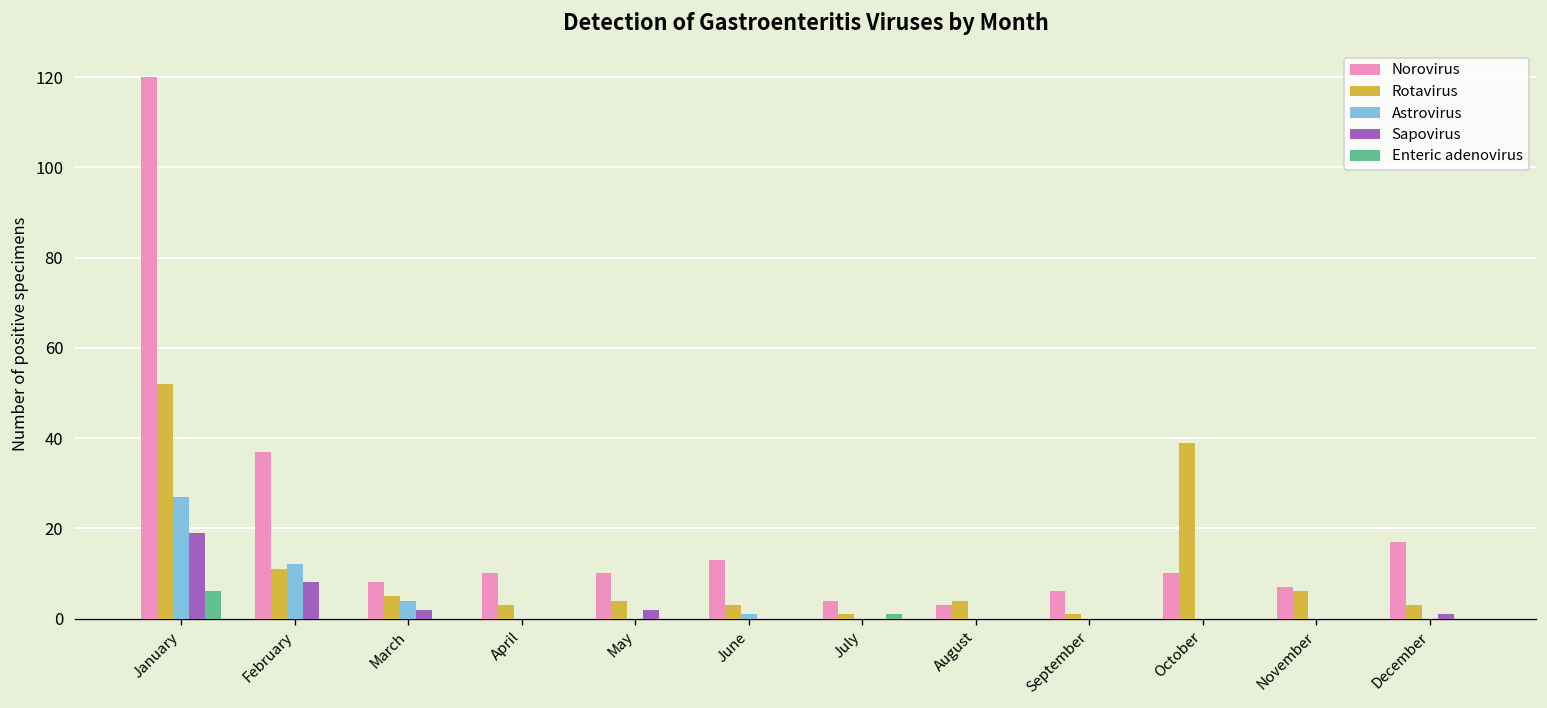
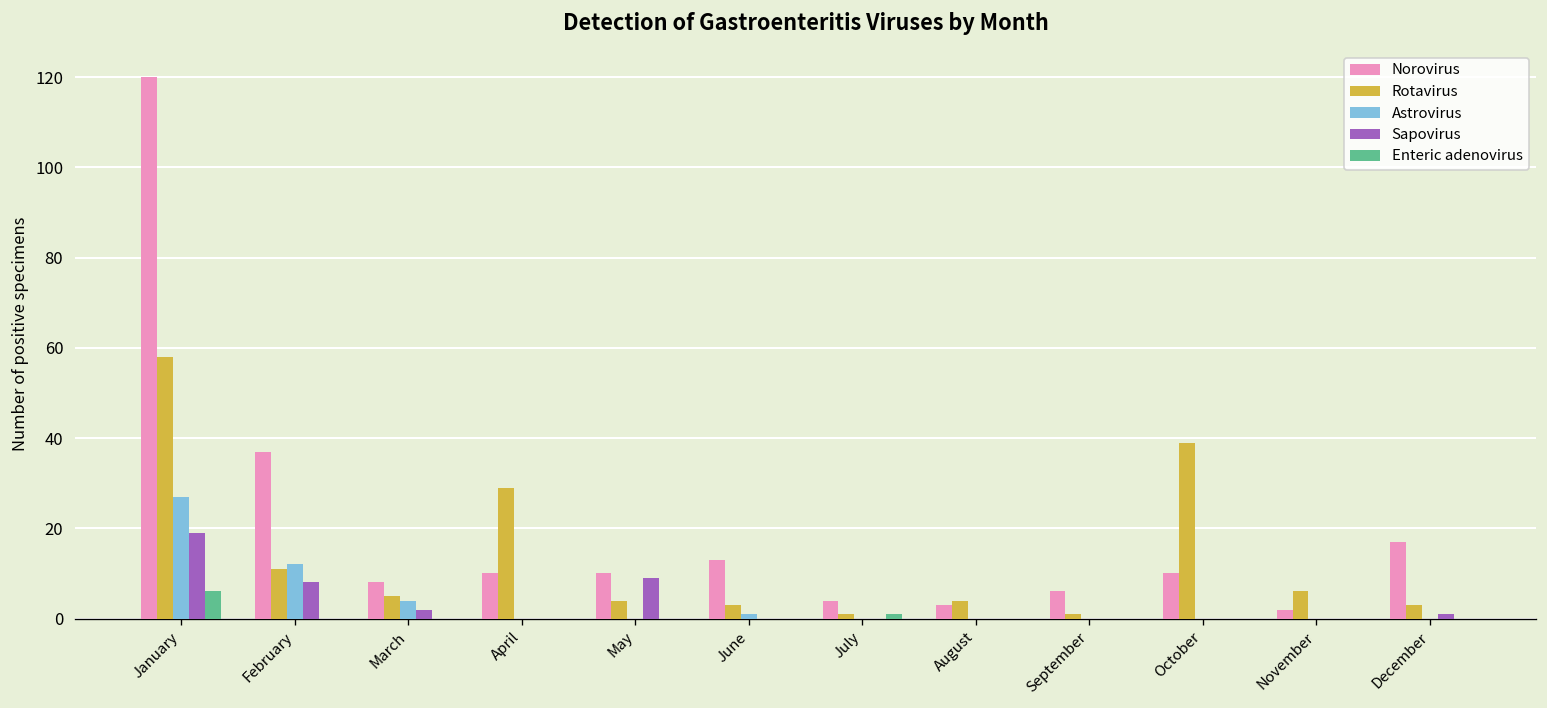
  {
    "Norovirus": {
      "January": 120,
      "February": 37,
      "March": 8,
      "April": 10,
      "May": 10,
      "June": 13,
      "July": 4,
      "August": 3,
      "September": 6,
      "October": 10,
-     "November": 7,
+     "November": 2,
      "December": 17
    },
    "Rotavirus": {
-     "January": 52,
+     "January": 58,
      "February": 11,
      "March": 5,
-     "April": 3,
+     "April": 29,
      "May": 4,
      "June": 3,
      "July": 1,
      "August": 4,
      "September": 1,
      "October": 39,
      "November": 6,
      "December": 3
    },
    "Astrovirus": {
      "January": 27,
      "February": 12,
      "March": 4,
      "April": 0,
      "May": 0,
      "June": 1,
      "July": 0,
      "August": 0,
      "September": 0,
      "October": 0,
      "November": 0,
      "December": 0
    },
    "Sapovirus": {
      "January": 19,
      "February": 8,
      "March": 2,
      "April": 0,
-     "May": 2,
+     "May": 9,
      "June": 0,
      "July": 0,
      "August": 0,
      "September": 0,
      "October": 0,
      "November": 0,
      "December": 1
    },
    "Enteric adenovirus": {
      "January": 6,
      "February": 0,
      "March": 0,
      "April": 0,
      "May": 0,
      "June": 0,
      "July": 1,
      "August": 0,
      "September": 0,
      "October": 0,
      "November": 0,
      "December": 0
    }
  }
